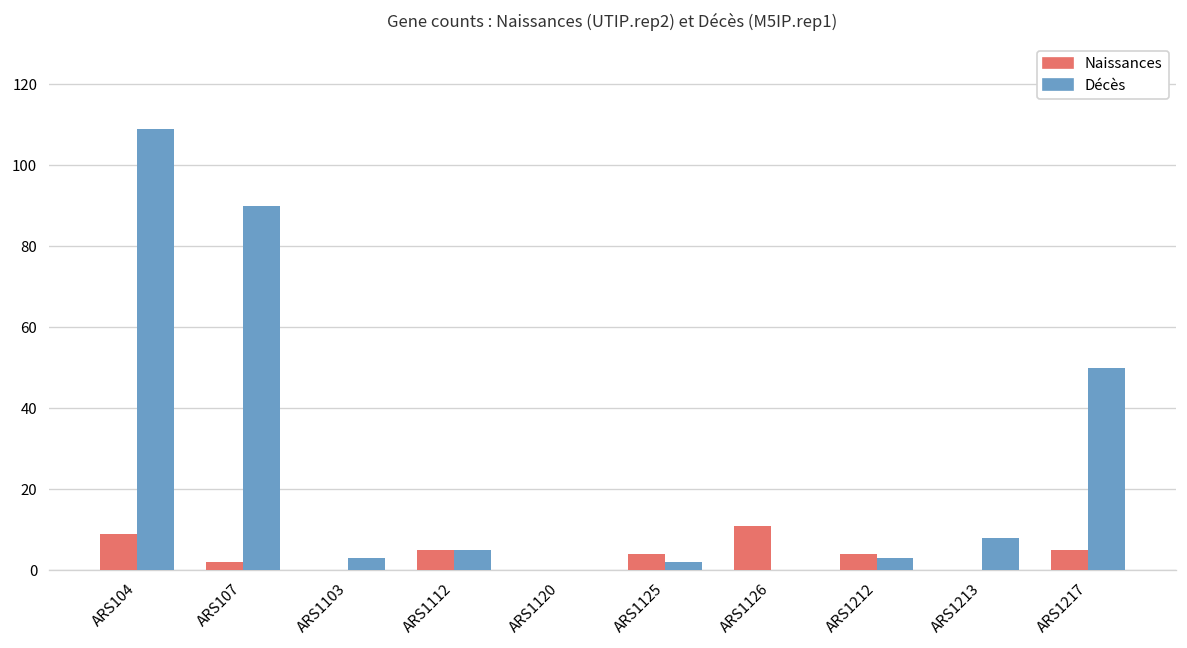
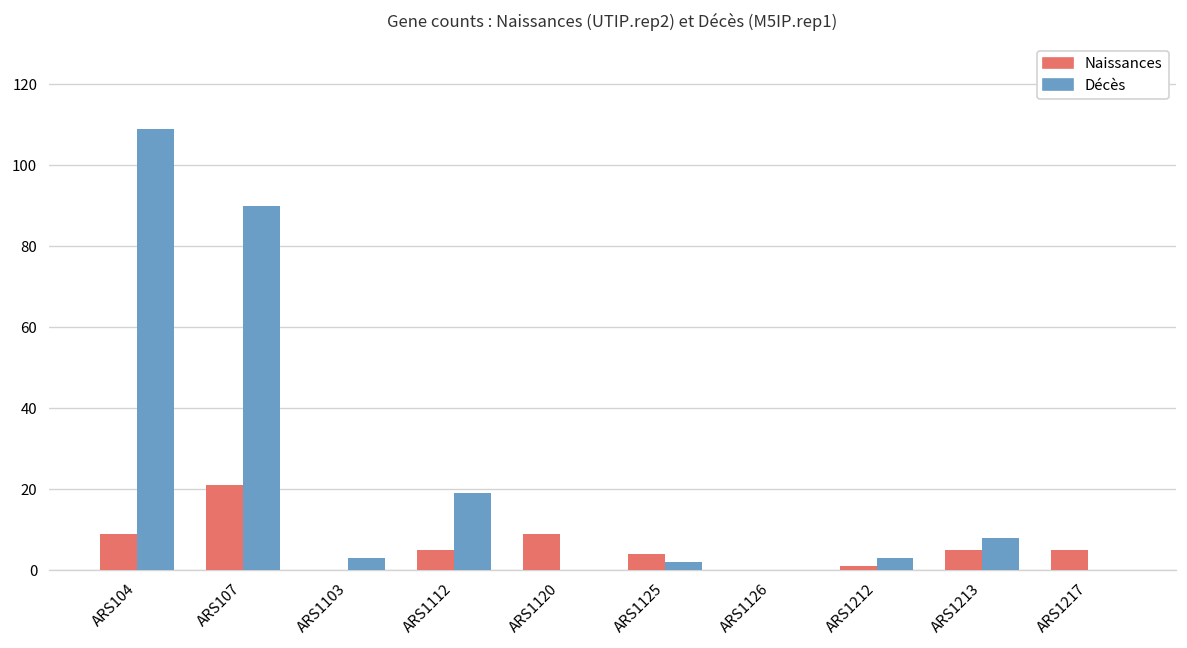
  {
    "Naissances": {
      "ARS104": 9,
-     "ARS107": 2,
+     "ARS107": 21,
      "ARS1103": 0,
      "ARS1112": 5,
-     "ARS1120": 0,
+     "ARS1120": 9,
      "ARS1125": 4,
-     "ARS1126": 11,
-     "ARS1212": 4,
-     "ARS1213": 0,
+     "ARS1126": 0,
+     "ARS1212": 1,
+     "ARS1213": 5,
      "ARS1217": 5
    },
    "Décès": {
      "ARS104": 109,
      "ARS107": 90,
      "ARS1103": 3,
-     "ARS1112": 5,
+     "ARS1112": 19,
      "ARS1120": 0,
      "ARS1125": 2,
      "ARS1126": 0,
      "ARS1212": 3,
      "ARS1213": 8,
-     "ARS1217": 50
+     "ARS1217": 0
    }
  }
